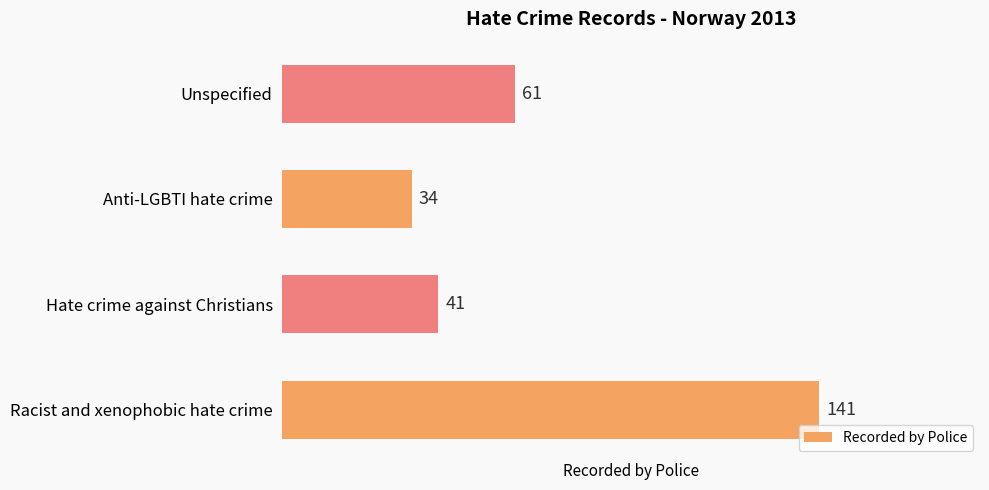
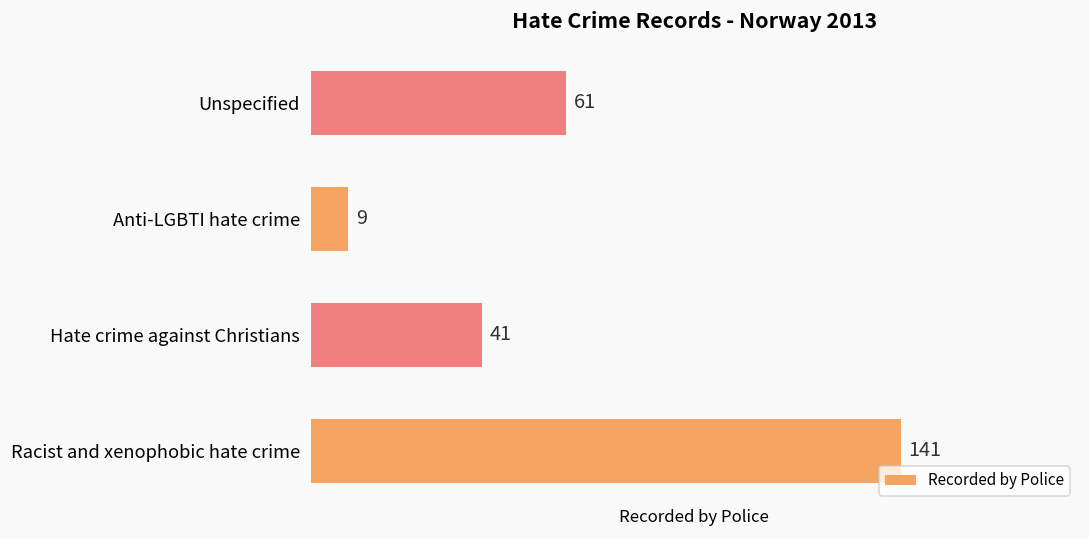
  {
    "Unspecified": 61,
-   "Anti-LGBTI hate crime": 34,
+   "Anti-LGBTI hate crime": 9,
    "Hate crime against Christians": 41,
    "Racist and xenophobic hate crime": 141
  }
